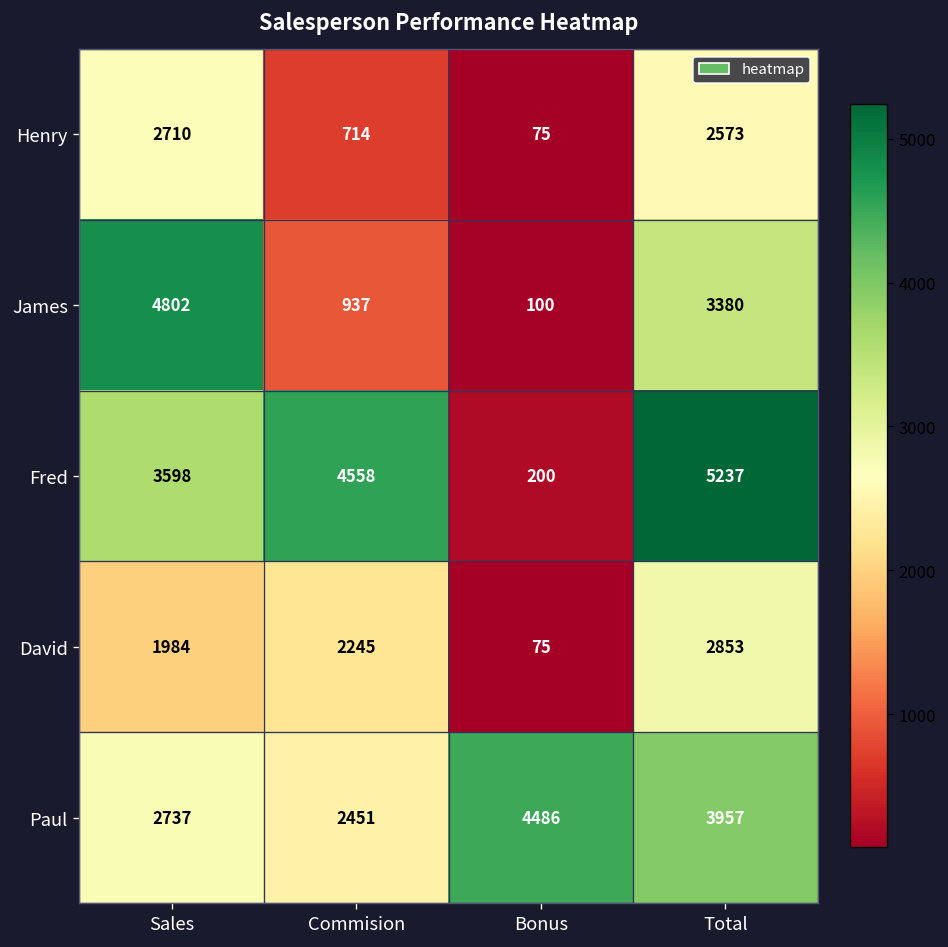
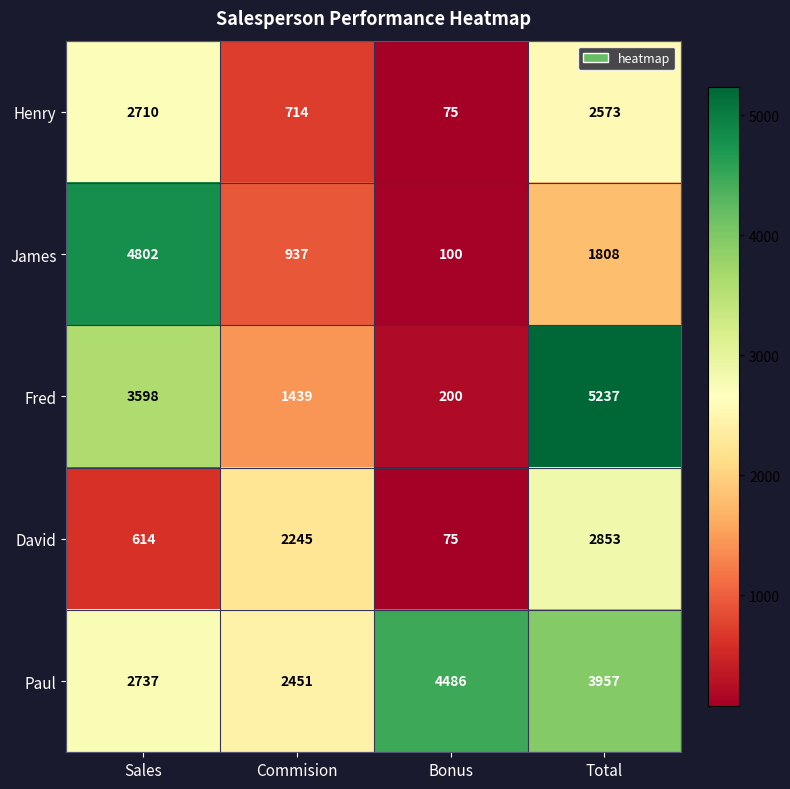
  {
    "Henry": {
      "Sales": 2710,
      "Commision": 714,
      "Bonus": 75,
      "Total": 2573
    },
    "James": {
      "Sales": 4802,
      "Commision": 937,
      "Bonus": 100,
-     "Total": 3380
+     "Total": 1808
    },
    "Fred": {
      "Sales": 3598,
-     "Commision": 4558,
+     "Commision": 1439,
      "Bonus": 200,
      "Total": 5237
    },
    "David": {
-     "Sales": 1984,
+     "Sales": 614,
      "Commision": 2245,
      "Bonus": 75,
      "Total": 2853
    },
    "Paul": {
      "Sales": 2737,
      "Commision": 2451,
      "Bonus": 4486,
      "Total": 3957
    }
  }
